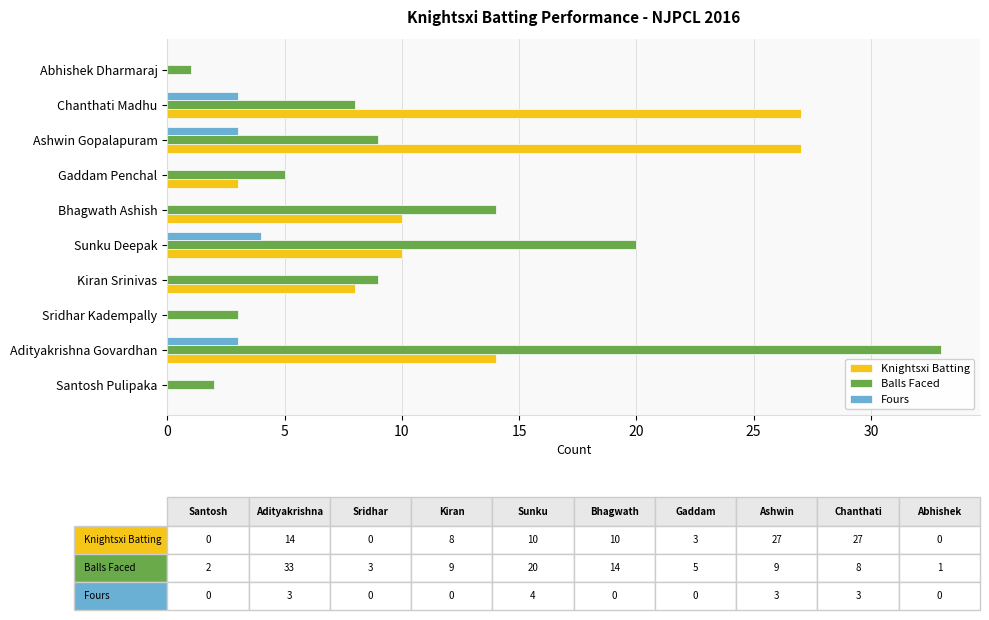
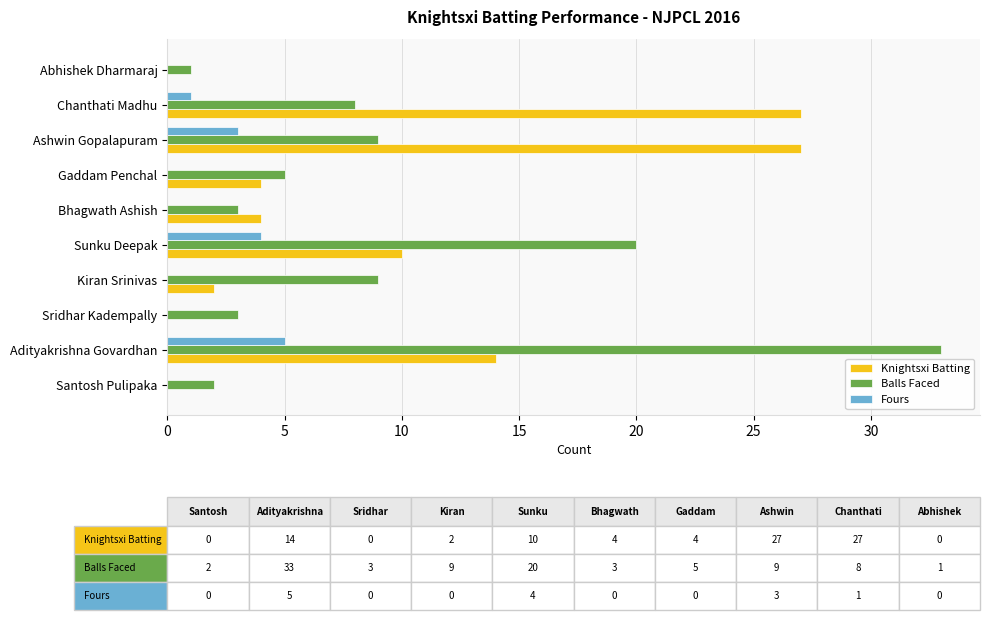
  {
    "Knightsxi Batting": {
-     "Gaddam Penchal": 3,
-     "Bhagwath Ashish": 10,
-     "Kiran Srinivas": 8
+     "Gaddam Penchal": 4,
+     "Bhagwath Ashish": 4,
+     "Kiran Srinivas": 2
    },
    "Balls Faced": {
-     "Bhagwath Ashish": 14
+     "Bhagwath Ashish": 3
    },
    "Fours": {
-     "Chanthati Madhu": 3,
-     "Adityakrishna Govardhan": 3
+     "Chanthati Madhu": 1,
+     "Adityakrishna Govardhan": 5
    }
  }
